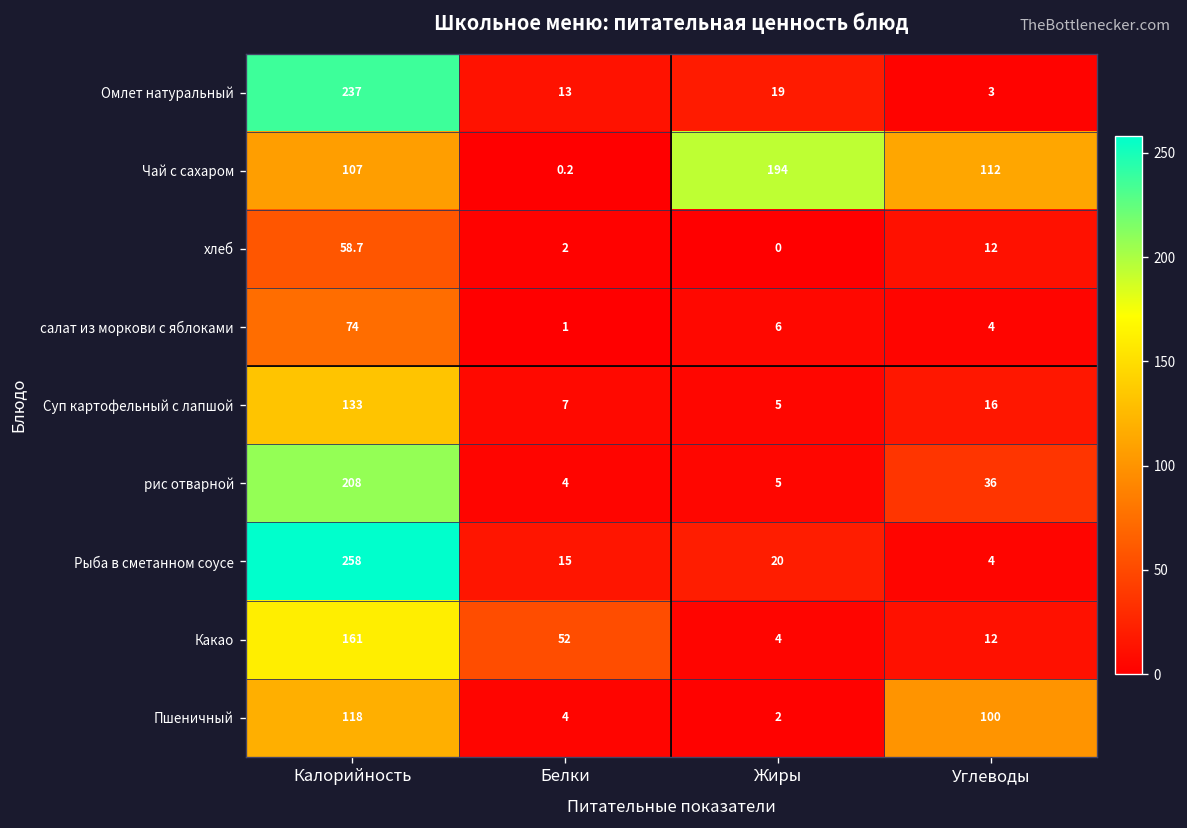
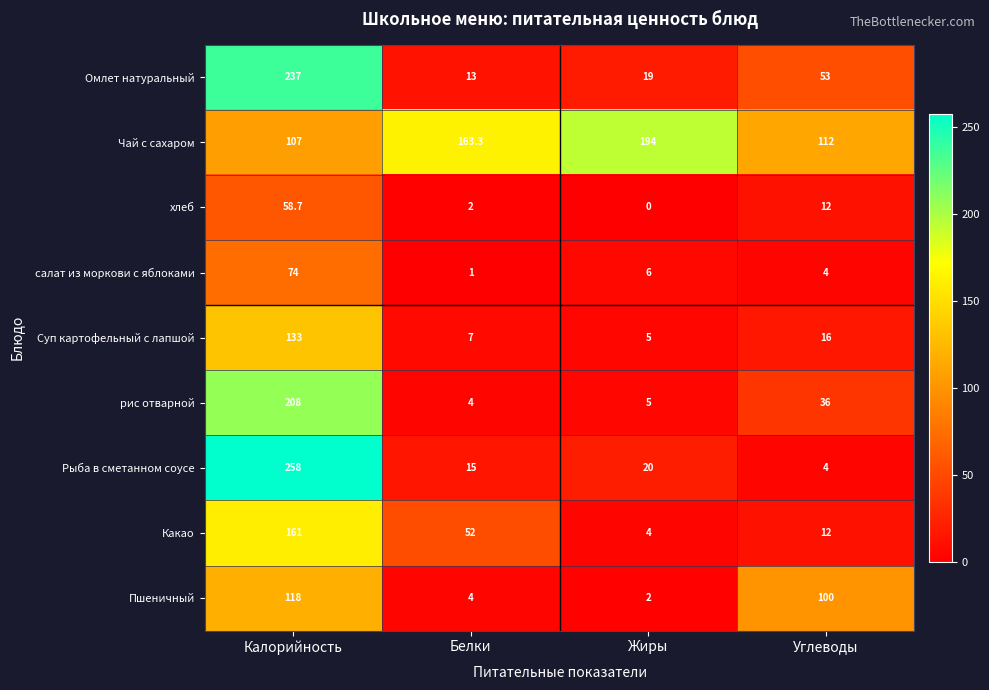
  {
    "Омлет натуральный": {
      "Калорийность": 237,
      "Белки": 13,
      "Жиры": 19,
-     "Углеводы": 3
+     "Углеводы": 53
    },
    "Чай с сахаром": {
      "Калорийность": 107,
-     "Белки": 0.2,
+     "Белки": 163.3,
      "Жиры": 194,
      "Углеводы": 112
    },
    "хлеб": {
      "Калорийность": 58.7,
      "Белки": 2,
      "Жиры": 0,
      "Углеводы": 12
    },
    "салат из моркови с яблоками": {
      "Калорийность": 74,
      "Белки": 1,
      "Жиры": 6,
      "Углеводы": 4
    },
    "Суп картофельный с лапшой": {
      "Калорийность": 133,
      "Белки": 7,
      "Жиры": 5,
      "Углеводы": 16
    },
    "рис отварной": {
      "Калорийность": 208,
      "Белки": 4,
      "Жиры": 5,
      "Углеводы": 36
    },
    "Рыба в сметанном соусе": {
      "Калорийность": 258,
      "Белки": 15,
      "Жиры": 20,
      "Углеводы": 4
    },
    "Какао": {
      "Калорийность": 161,
      "Белки": 52,
      "Жиры": 4,
      "Углеводы": 12
    },
    "Пшеничный": {
      "Калорийность": 118,
      "Белки": 4,
      "Жиры": 2,
      "Углеводы": 100
    }
  }
